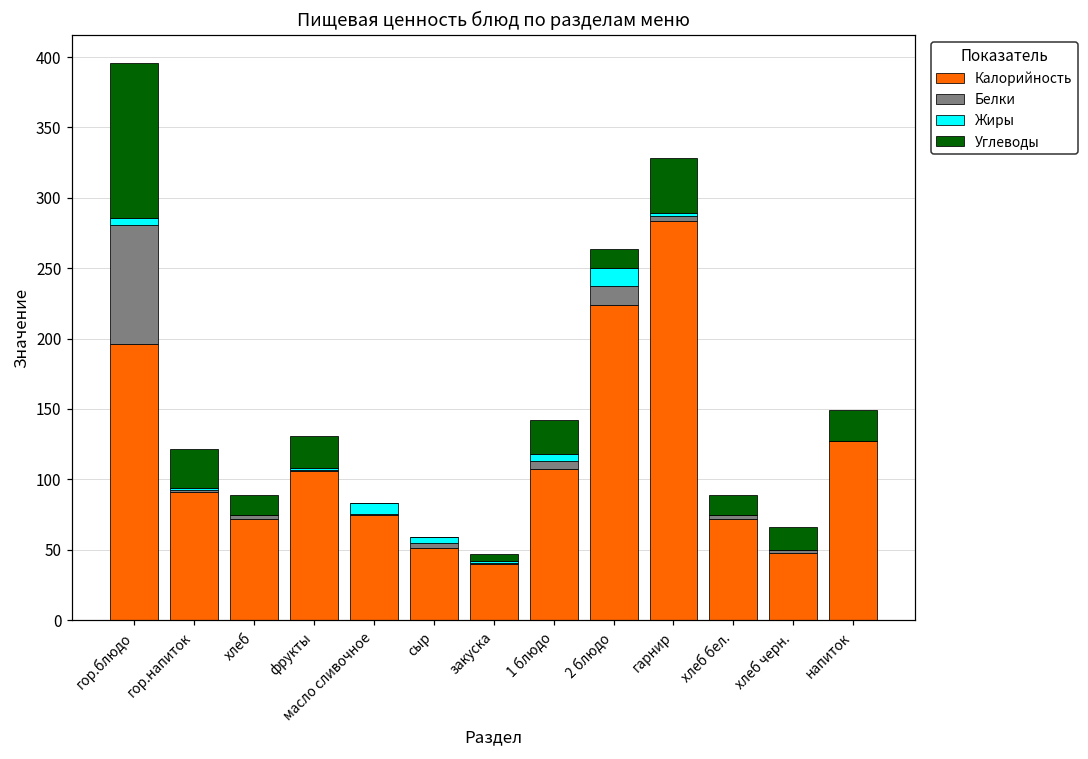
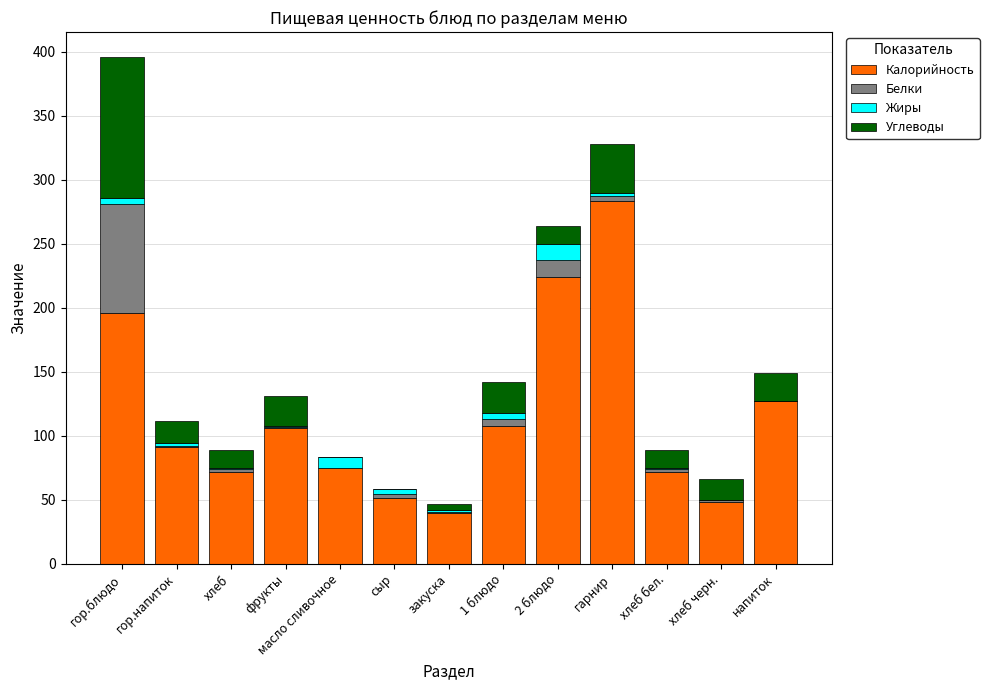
  {
    "Калорийность": {
      "гор.блюдо": 196,
      "гор.напиток": 91,
      "хлеб": 72,
      "фрукты": 106,
      "масло сливочное": 75,
      "сыр": 51,
      "закуска": 40,
      "1 блюдо": 108,
      "2 блюдо": 224,
      "гарнир": 284,
      "хлеб бел.": 72,
      "хлеб черн.": 48,
      "напиток": 127
    },
    "Белки": {
      "гор.блюдо": 85,
      "хлеб": 2,
      "сыр": 4,
      "1 блюдо": 5,
      "2 блюдо": 14,
      "гарнир": 4,
      "хлеб бел.": 2
    },
    "Жиры": {
      "гор.блюдо": 5,
      "масло сливочное": 8,
      "сыр": 4,
      "закуска": 2,
      "1 блюдо": 5,
      "2 блюдо": 13,
      "гарнир": 2,
      "напиток": 0
    },
    "Углеводы": {
      "гор.блюдо": 110,
-     "гор.напиток": 28,
+     "гор.напиток": 18,
      "хлеб": 14,
      "фрукты": 23,
      "сыр": 0,
      "закуска": 5,
      "1 блюдо": 24,
      "2 блюдо": 13,
      "гарнир": 39,
      "хлеб бел.": 14,
      "хлеб черн.": 16,
      "напиток": 22
    }
  }
